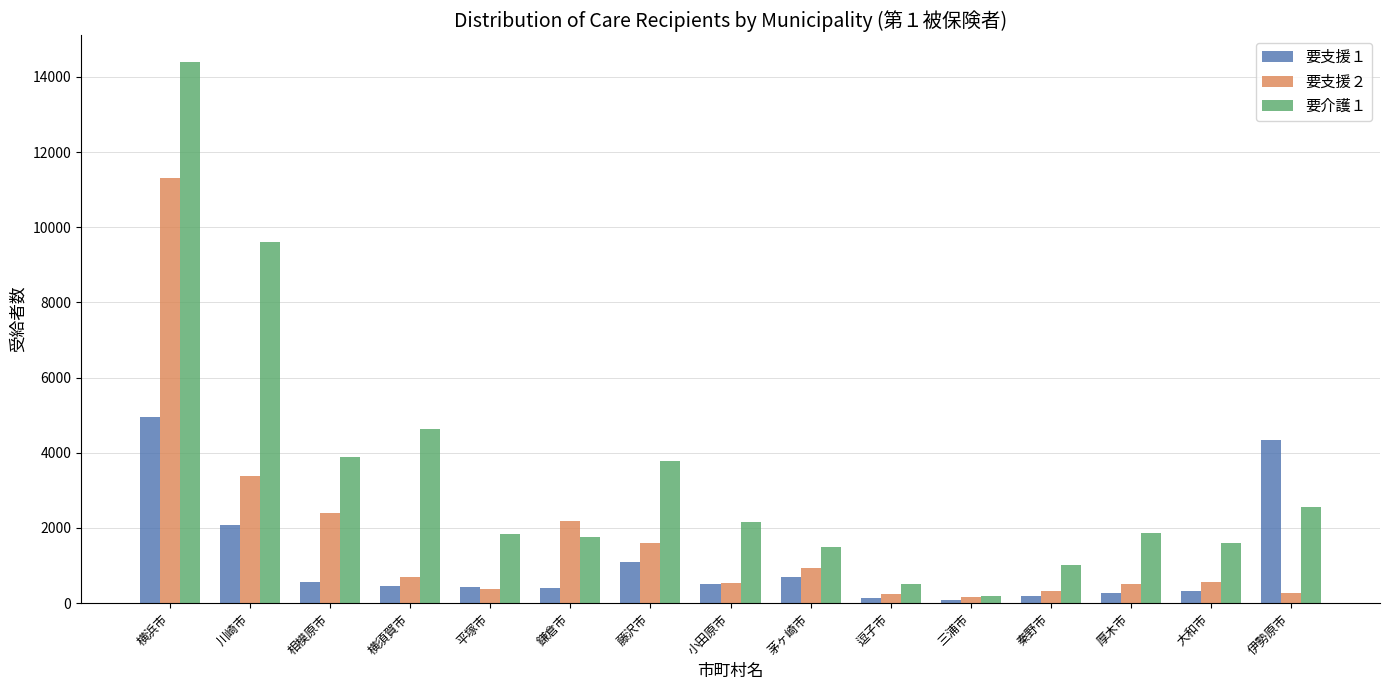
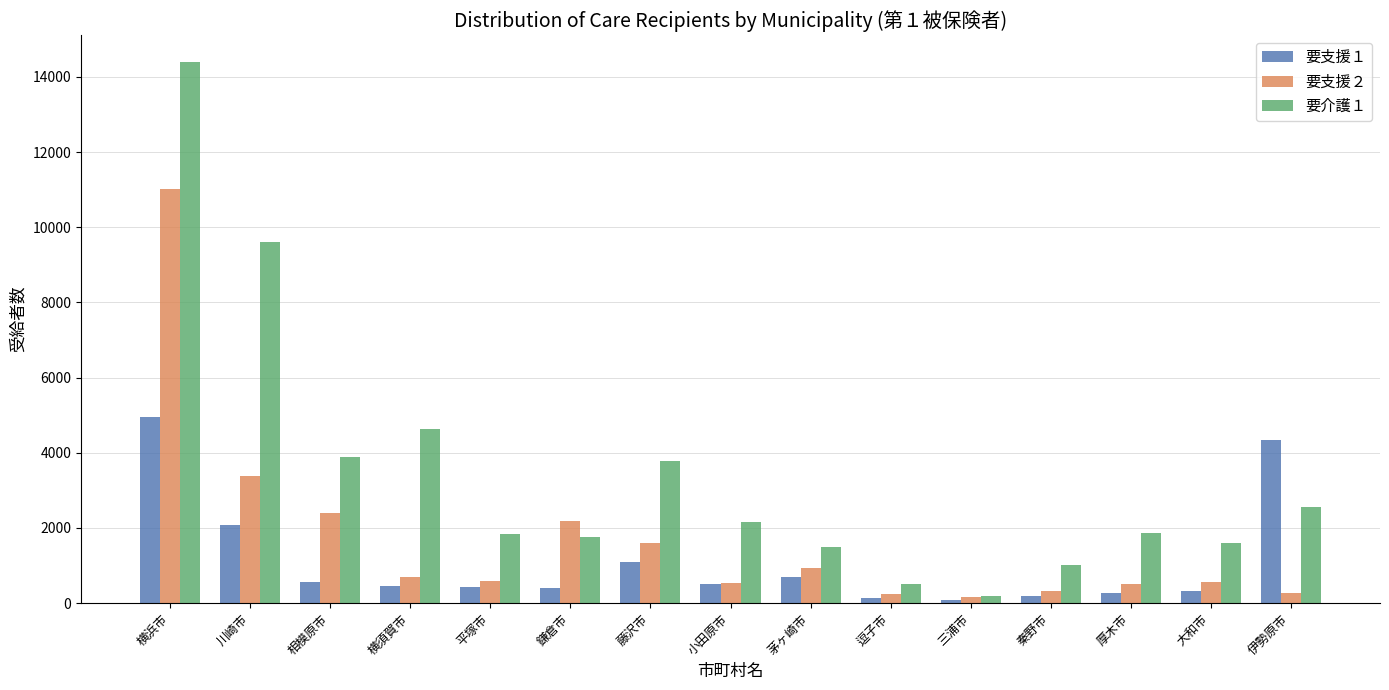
  {
    "要支援１": {
      "横浜市": 5000,
      "川崎市": 2100,
      "相模原市": 600,
      "横須賀市": 500,
      "平塚市": 400,
      "鎌倉市": 400,
      "藤沢市": 1100,
      "小田原市": 500,
      "茅ヶ崎市": 700,
      "逗子市": 100,
      "三浦市": 100,
      "秦野市": 200,
      "厚木市": 300,
      "大和市": 300,
      "伊勢原市": 4300
    },
    "要支援２": {
-     "横浜市": 11300,
+     "横浜市": 11000,
      "川崎市": 3400,
      "相模原市": 2400,
      "横須賀市": 700,
-     "平塚市": 400,
+     "平塚市": 600,
      "鎌倉市": 2200,
      "藤沢市": 1600,
      "小田原市": 500,
      "茅ヶ崎市": 900,
      "逗子市": 200,
      "三浦市": 200,
      "秦野市": 300,
      "厚木市": 500,
      "大和市": 600,
      "伊勢原市": 300
    },
    "要介護１": {
      "横浜市": 14400,
      "川崎市": 9600,
      "相模原市": 3900,
      "横須賀市": 4600,
      "平塚市": 1900,
      "鎌倉市": 1800,
      "藤沢市": 3800,
      "小田原市": 2200,
      "茅ヶ崎市": 1500,
      "逗子市": 500,
      "三浦市": 200,
      "秦野市": 1000,
      "厚木市": 1900,
      "大和市": 1600,
      "伊勢原市": 2600
    }
  }
